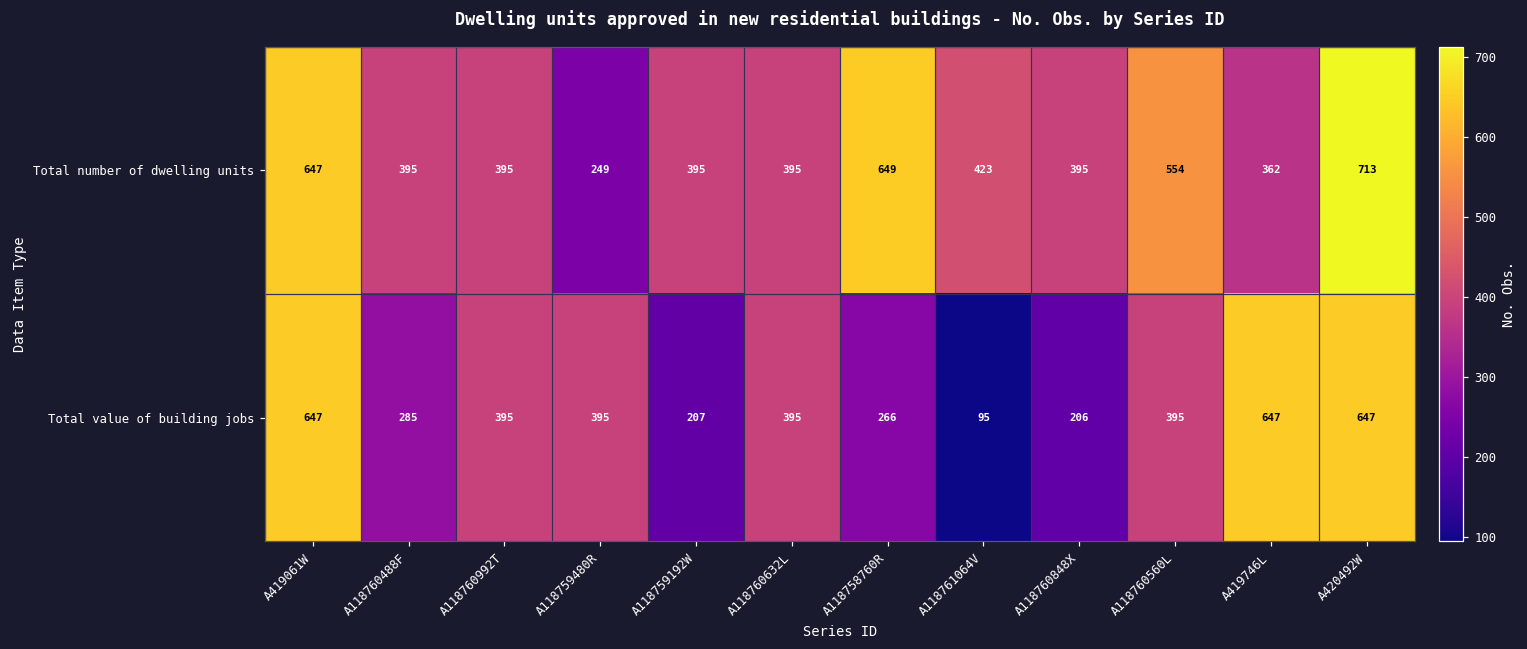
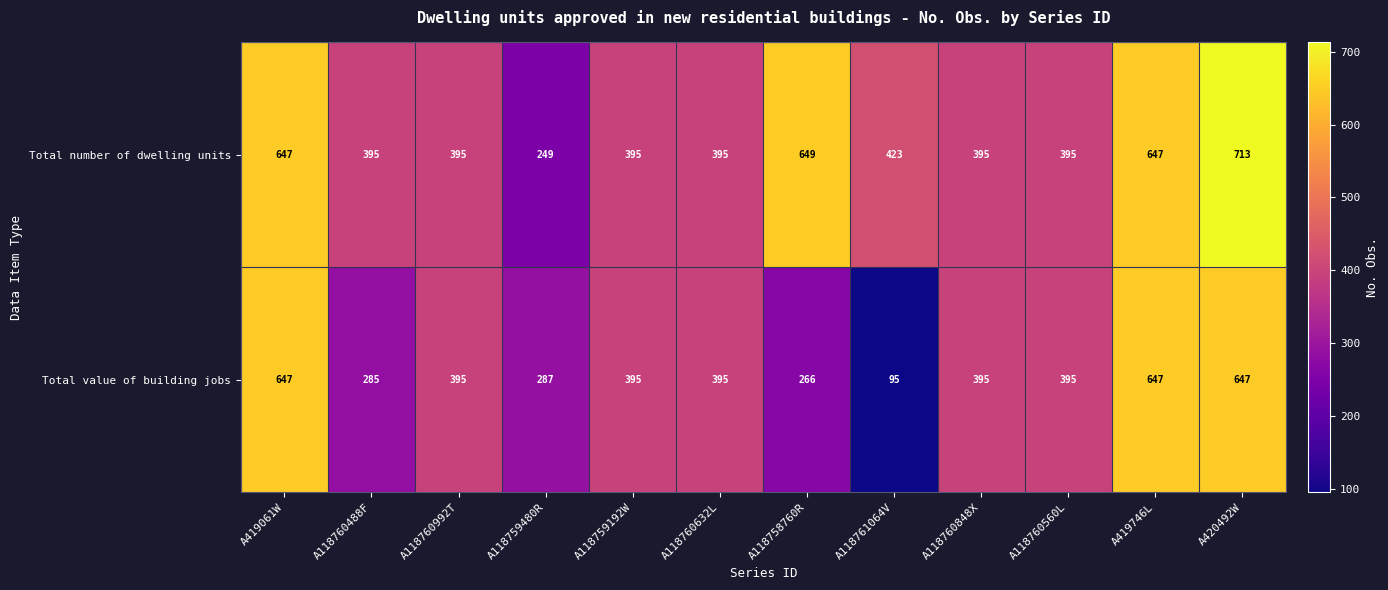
  {
    "Total number of dwelling units": {
      "A419061W": 647,
      "A118760488F": 395,
      "A118760992T": 395,
      "A118759480R": 249,
      "A118759192W": 395,
      "A118760632L": 395,
      "A118758760R": 649,
      "A118761064V": 423,
      "A118760848X": 395,
-     "A118760560L": 554,
-     "A419746L": 362,
+     "A118760560L": 395,
+     "A419746L": 647,
      "A420492W": 713
    },
    "Total value of building jobs": {
      "A419061W": 647,
      "A118760488F": 285,
      "A118760992T": 395,
-     "A118759480R": 395,
-     "A118759192W": 207,
+     "A118759480R": 287,
+     "A118759192W": 395,
      "A118760632L": 395,
      "A118758760R": 266,
      "A118761064V": 95,
-     "A118760848X": 206,
+     "A118760848X": 395,
      "A118760560L": 395,
      "A419746L": 647,
      "A420492W": 647
    }
  }
